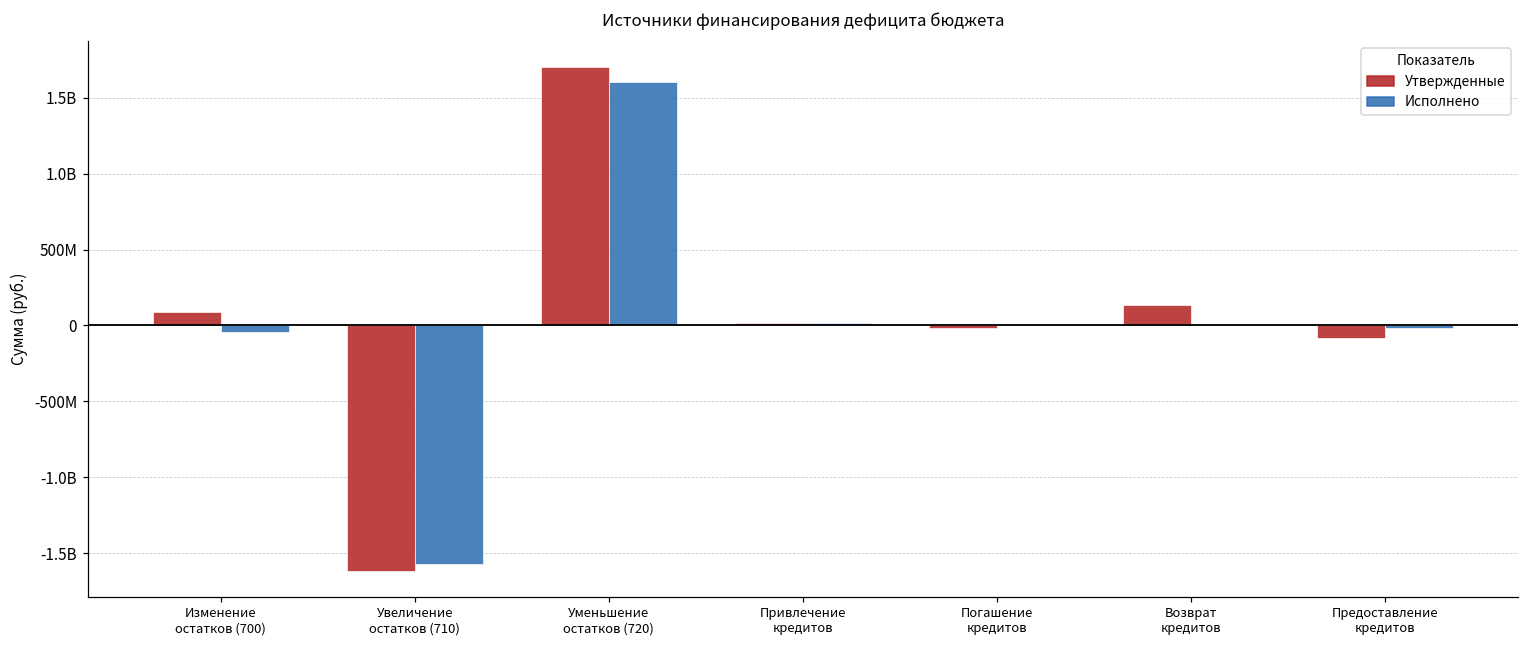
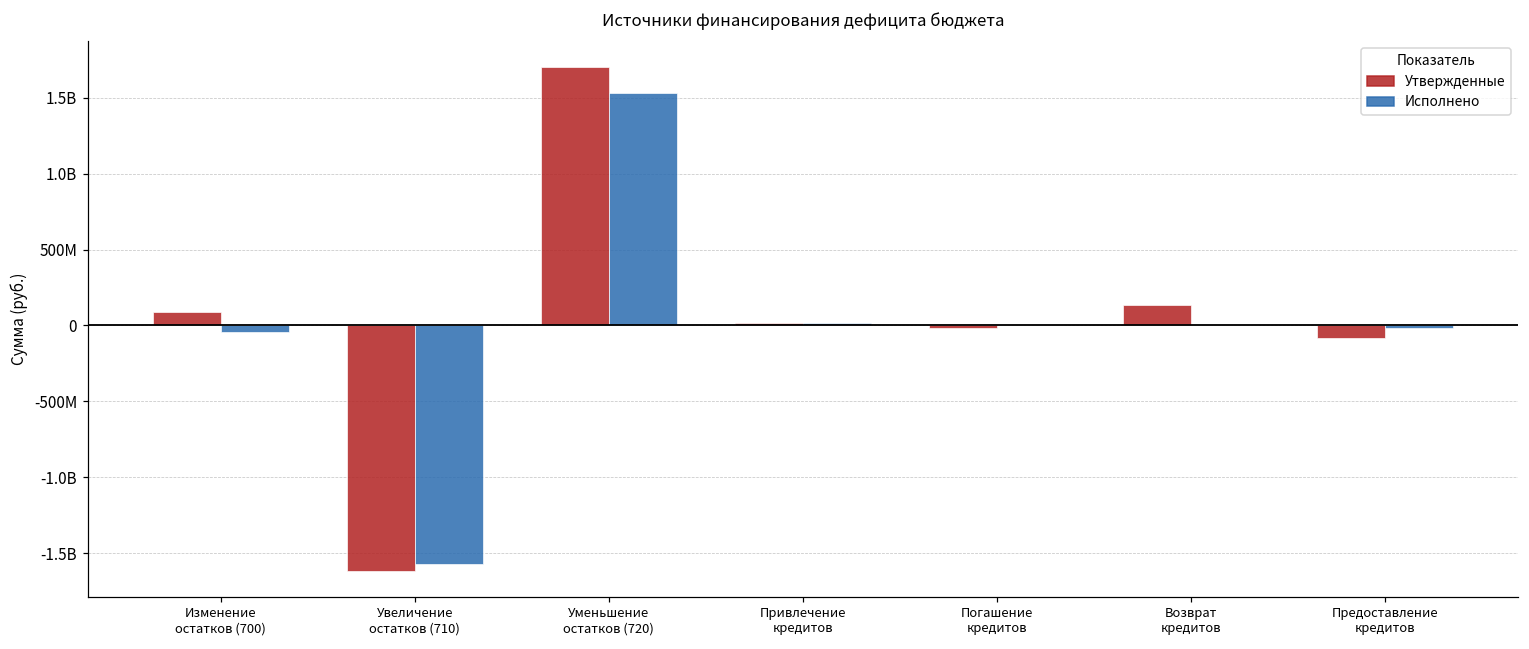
  {
    "Утвержденные": {
      "Изменение остатков (700)": 90000000,
      "Увеличение остатков (710)": -1620000000,
      "Уменьшение остатков (720)": 1710000000,
      "Возврат кредитов": 140000000,
      "Предоставление кредитов": -80000000
    },
    "Исполнено": {
      "Изменение остатков (700)": -50000000,
      "Увеличение остатков (710)": -1570000000,
-     "Уменьшение остатков (720)": 1600000000,
+     "Уменьшение остатков (720)": 1530000000,
      "Погашение кредитов": 0,
      "Возврат кредитов": 0
    }
  }
